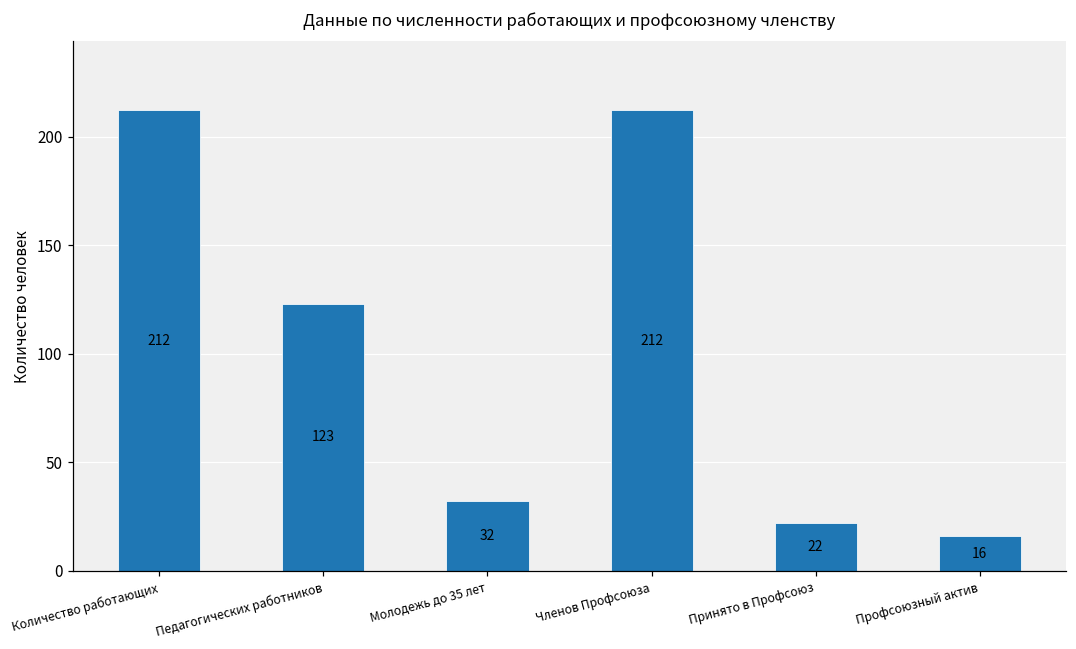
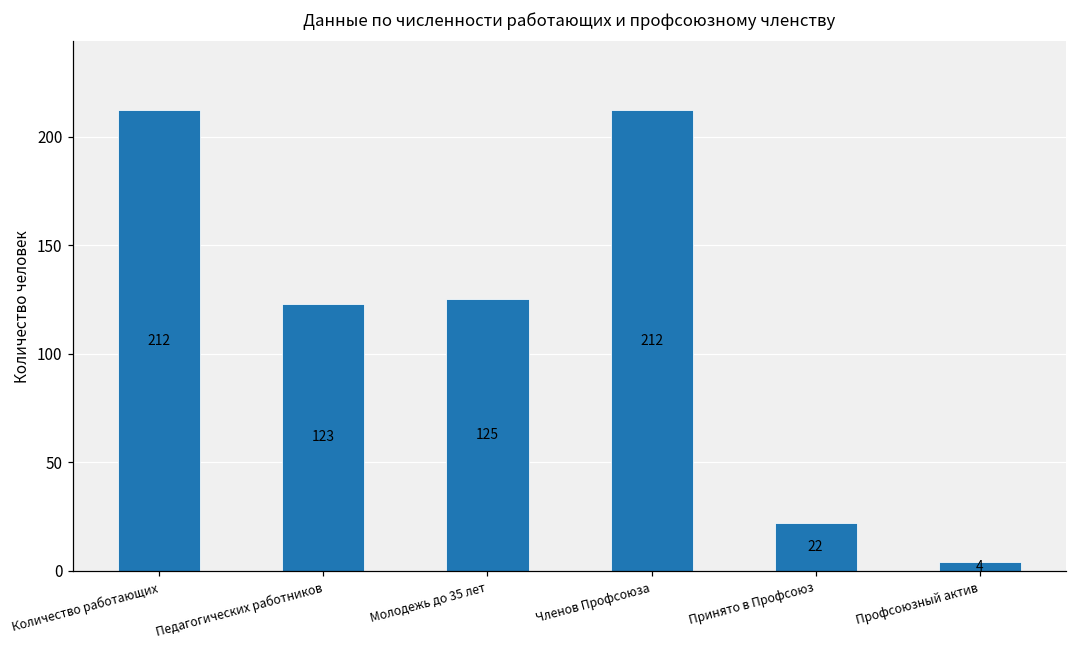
  {
    "Количество работающих": 212,
    "Педагогических работников": 123,
-   "Молодежь до 35 лет": 32,
+   "Молодежь до 35 лет": 125,
    "Членов Профсоюза": 212,
    "Принято в Профсоюз": 22,
-   "Профсоюзный актив": 16
+   "Профсоюзный актив": 4
  }
